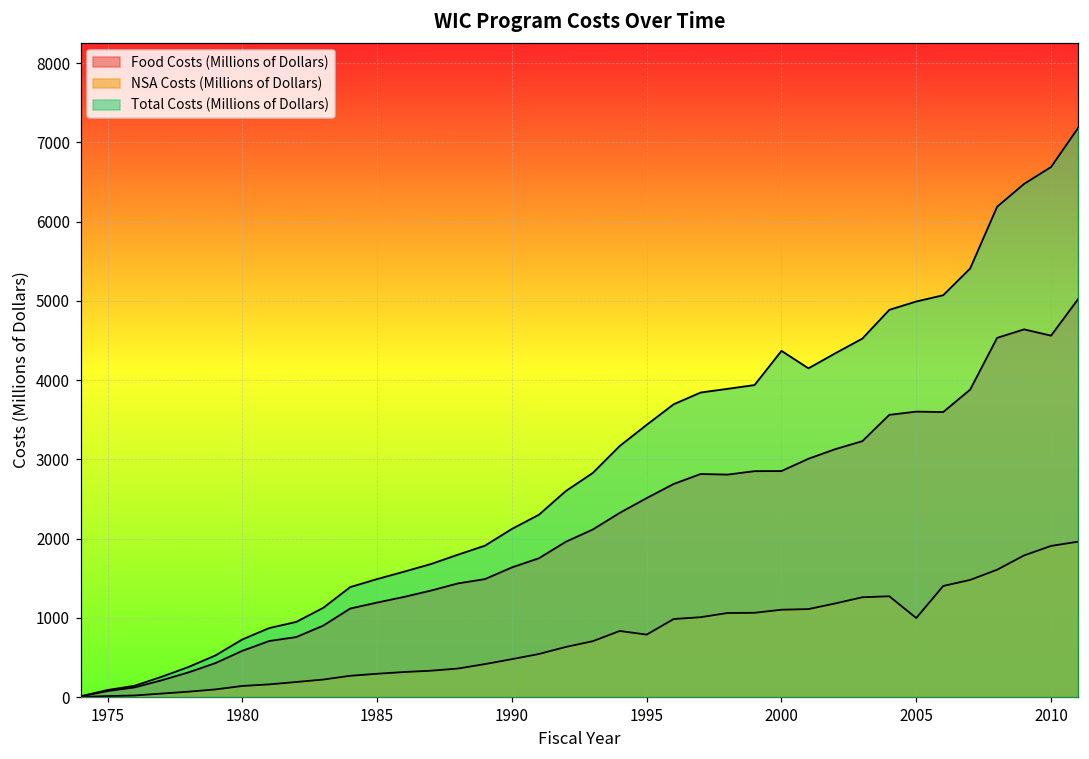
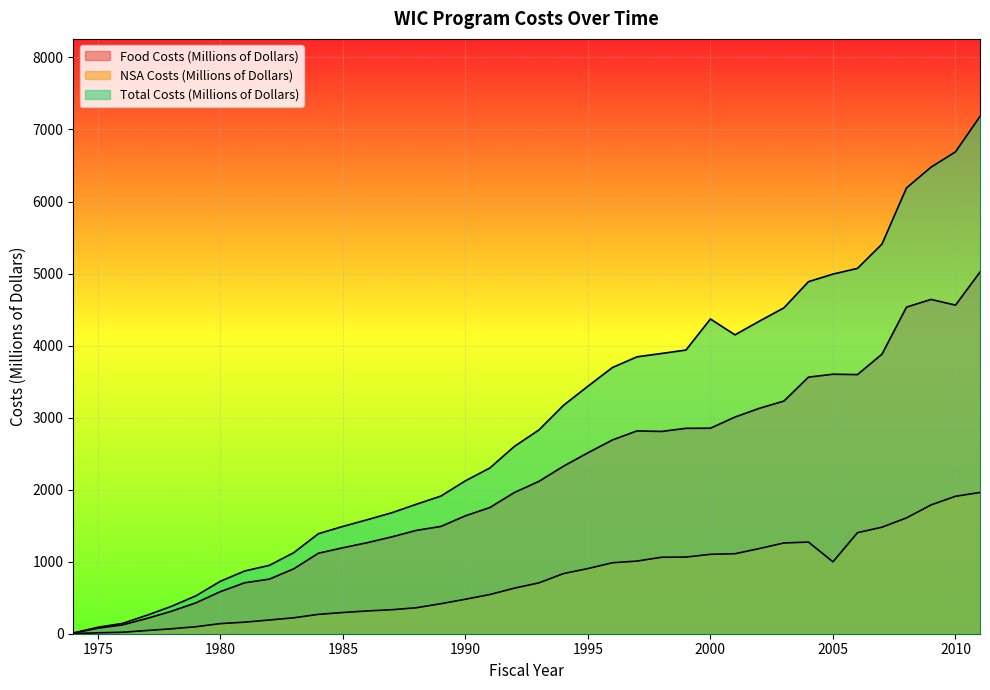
  {
    "Food Costs (Millions of Dollars)": {
      "1980": 600,
      "1985": 1200,
      "1990": 1600,
      "1995": 2500,
      "2000": 2900,
      "2005": 3600,
      "2010": 4600
    },
    "NSA Costs (Millions of Dollars)": {
      "1975": 0,
      "1980": 100,
      "1985": 300,
      "1990": 500,
-     "1995": 800,
+     "1995": 900,
      "2000": 1100,
      "2005": 1000,
      "2010": 1900
    },
    "Total Costs (Millions of Dollars)": {
      "1980": 700,
      "1985": 1500,
      "1990": 2100,
      "1995": 3400,
      "2000": 4400,
      "2005": 5000,
      "2010": 6700
    }
  }
